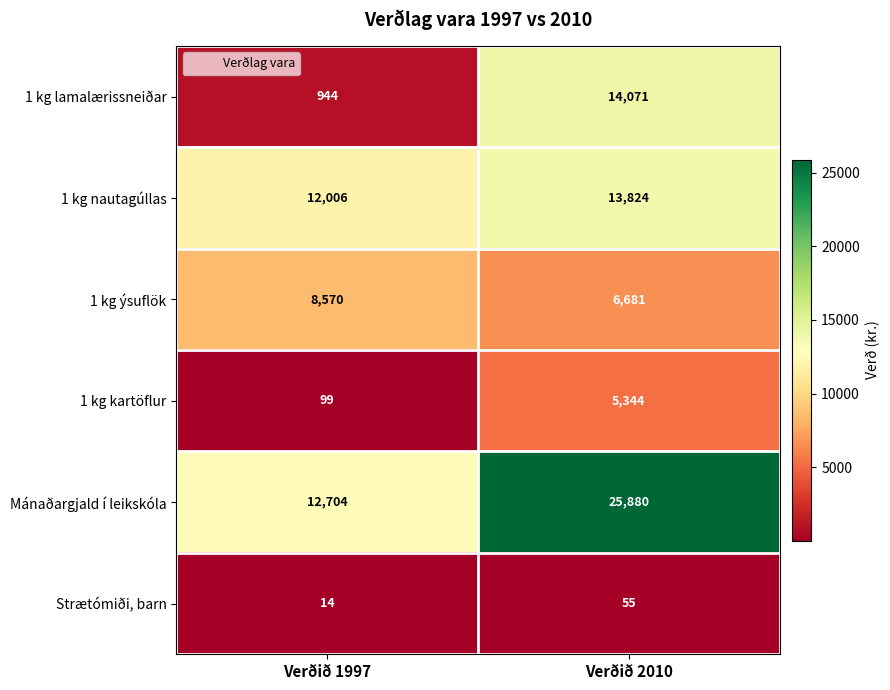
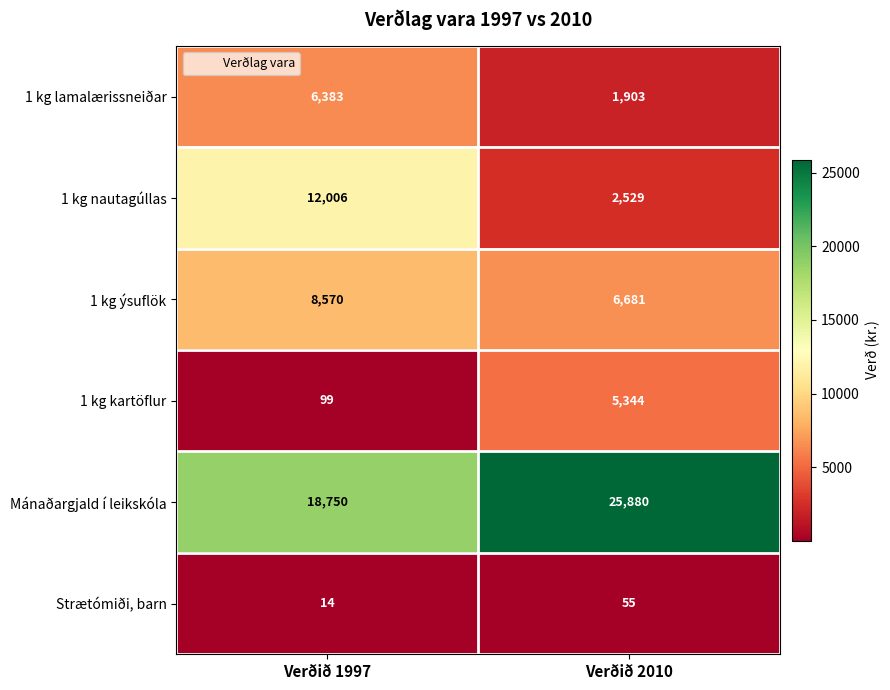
  {
    "1 kg lamalærissneiðar": {
-     "Verðið 1997": "944",
-     "Verðið 2010": "14,071"
+     "Verðið 1997": "6,383",
+     "Verðið 2010": "1,903"
    },
    "1 kg nautagúllas": {
      "Verðið 1997": "12,006",
-     "Verðið 2010": "13,824"
+     "Verðið 2010": "2,529"
    },
    "1 kg ýsuflök": {
      "Verðið 1997": "8,570",
      "Verðið 2010": "6,681"
    },
    "1 kg kartöflur": {
      "Verðið 1997": "99",
      "Verðið 2010": "5,344"
    },
    "Mánaðargjald í leikskóla": {
-     "Verðið 1997": "12,704",
+     "Verðið 1997": "18,750",
      "Verðið 2010": "25,880"
    },
    "Strætómiði, barn": {
      "Verðið 1997": "14",
      "Verðið 2010": "55"
    }
  }
